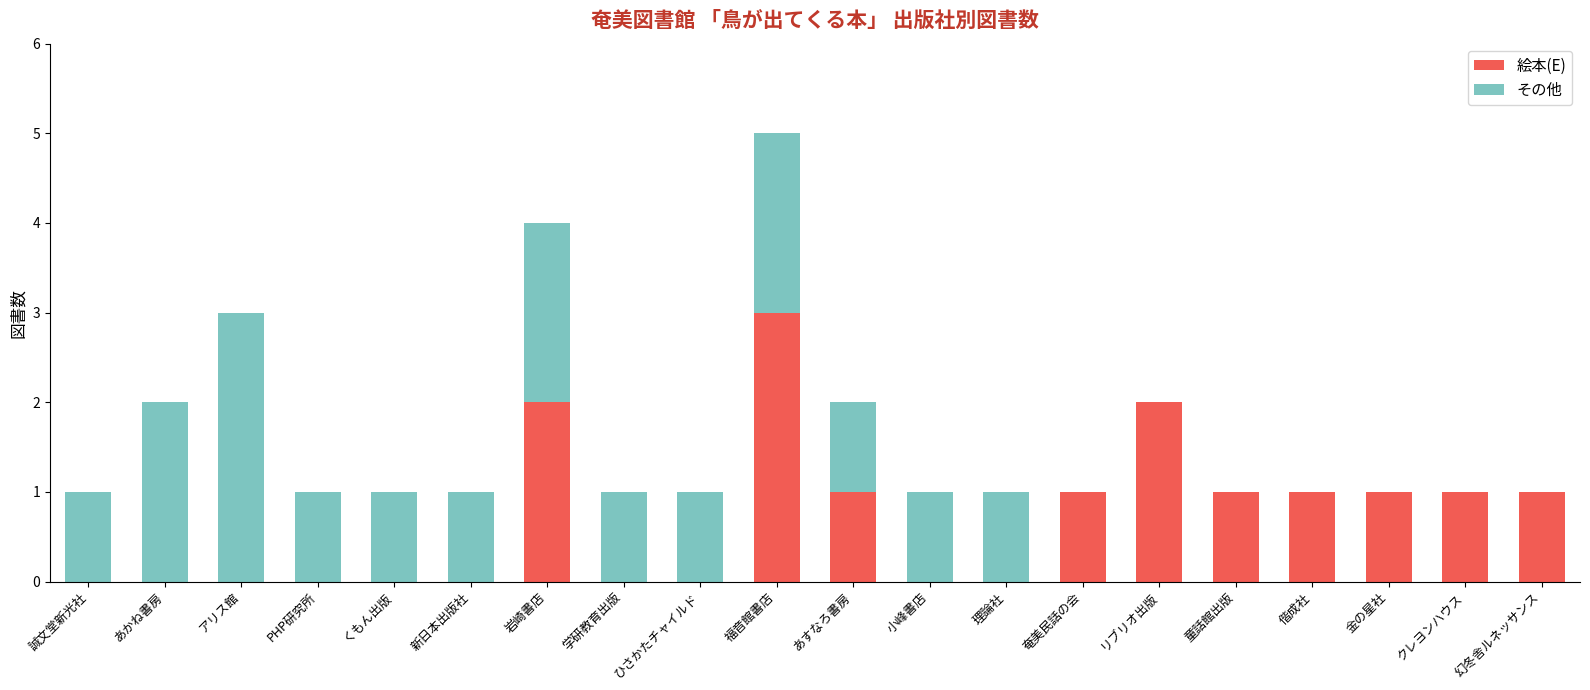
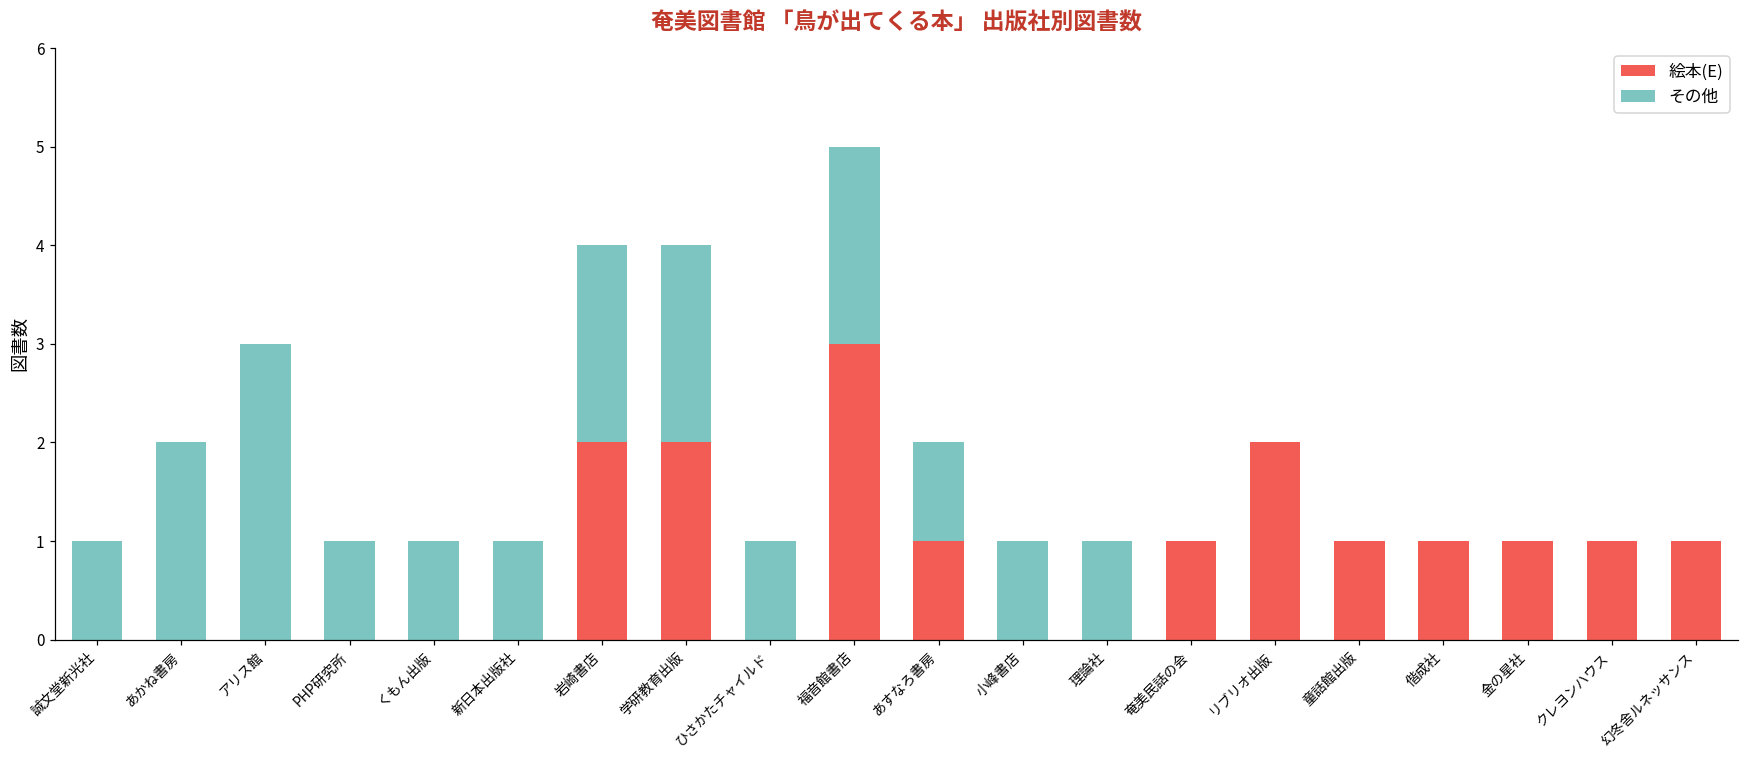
  {
    "絵本(E)": {
      "誠文堂新光社": 0,
      "あかね書房": 0,
      "アリス館": 0,
      "PHP研究所": 0,
      "くもん出版": 0,
      "新日本出版社": 0,
      "岩崎書店": 2,
-     "学研教育出版": 0,
+     "学研教育出版": 2,
      "ひさかたチャイルド": 0,
      "福音館書店": 3,
      "あすなろ書房": 1,
      "小峰書店": 0,
      "理論社": 0,
      "奄美民話の会": 1,
      "リブリオ出版": 2,
      "童話館出版": 1,
      "偕成社": 1,
      "金の星社": 1,
      "クレヨンハウス": 1,
      "幻冬舎ルネッサンス": 1
    },
    "その他": {
      "誠文堂新光社": 1,
      "あかね書房": 2,
      "アリス館": 3,
      "PHP研究所": 1,
      "くもん出版": 1,
      "新日本出版社": 1,
      "岩崎書店": 2,
-     "学研教育出版": 1,
+     "学研教育出版": 2,
      "ひさかたチャイルド": 1,
      "福音館書店": 2,
      "あすなろ書房": 1,
      "小峰書店": 1,
      "理論社": 1,
      "奄美民話の会": 0,
      "リブリオ出版": 0,
      "童話館出版": 0,
      "偕成社": 0,
      "金の星社": 0,
      "クレヨンハウス": 0,
      "幻冬舎ルネッサンス": 0
    }
  }
